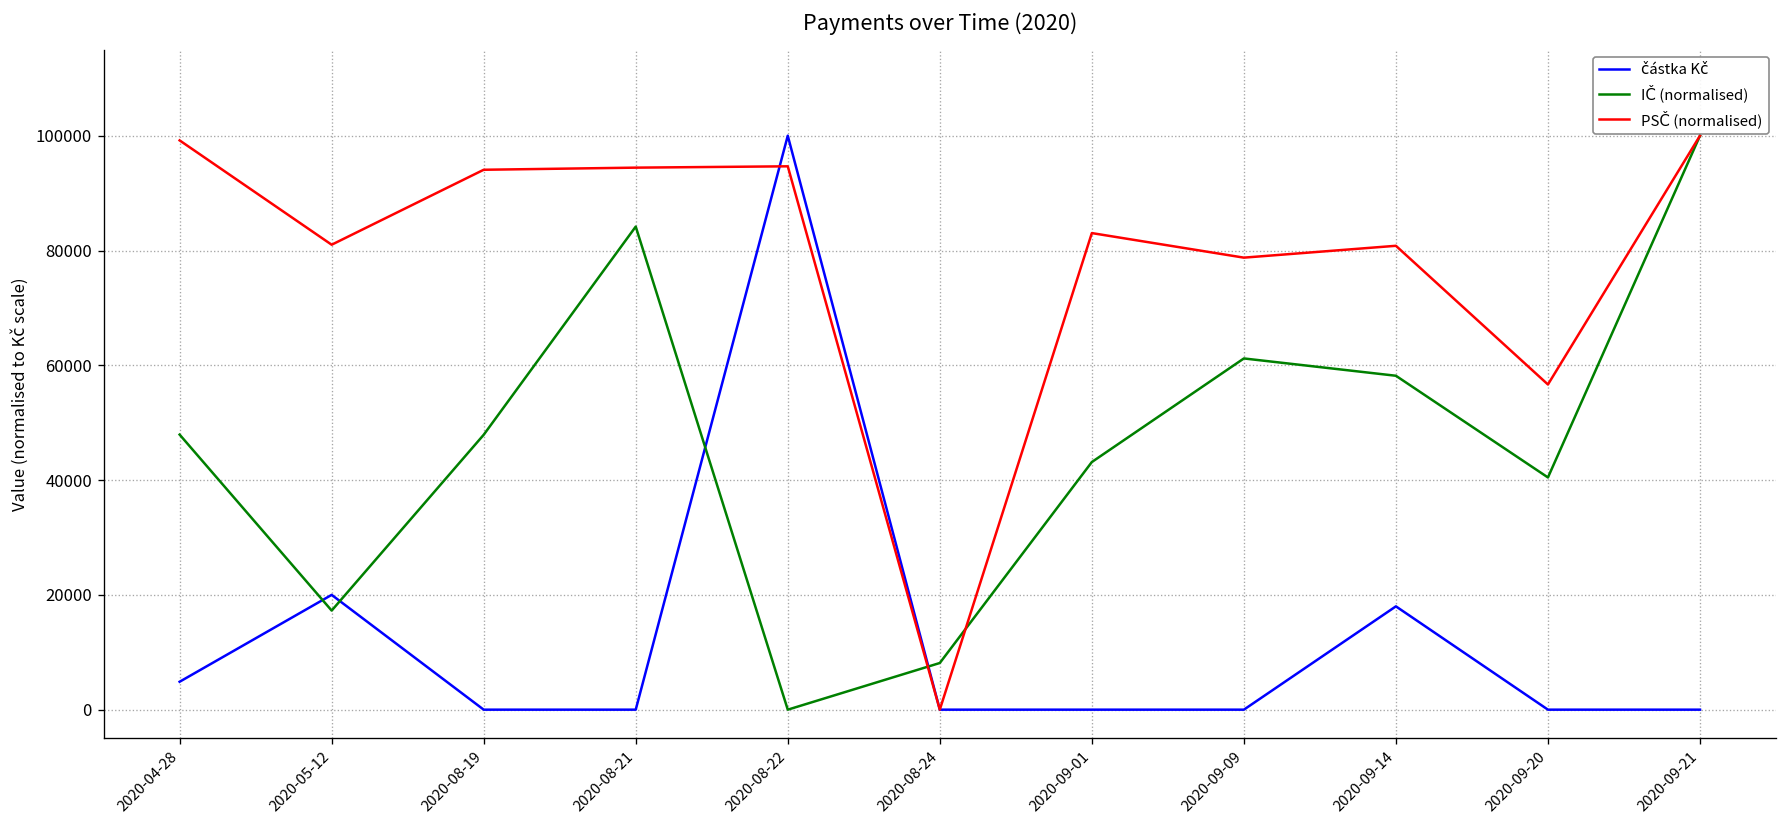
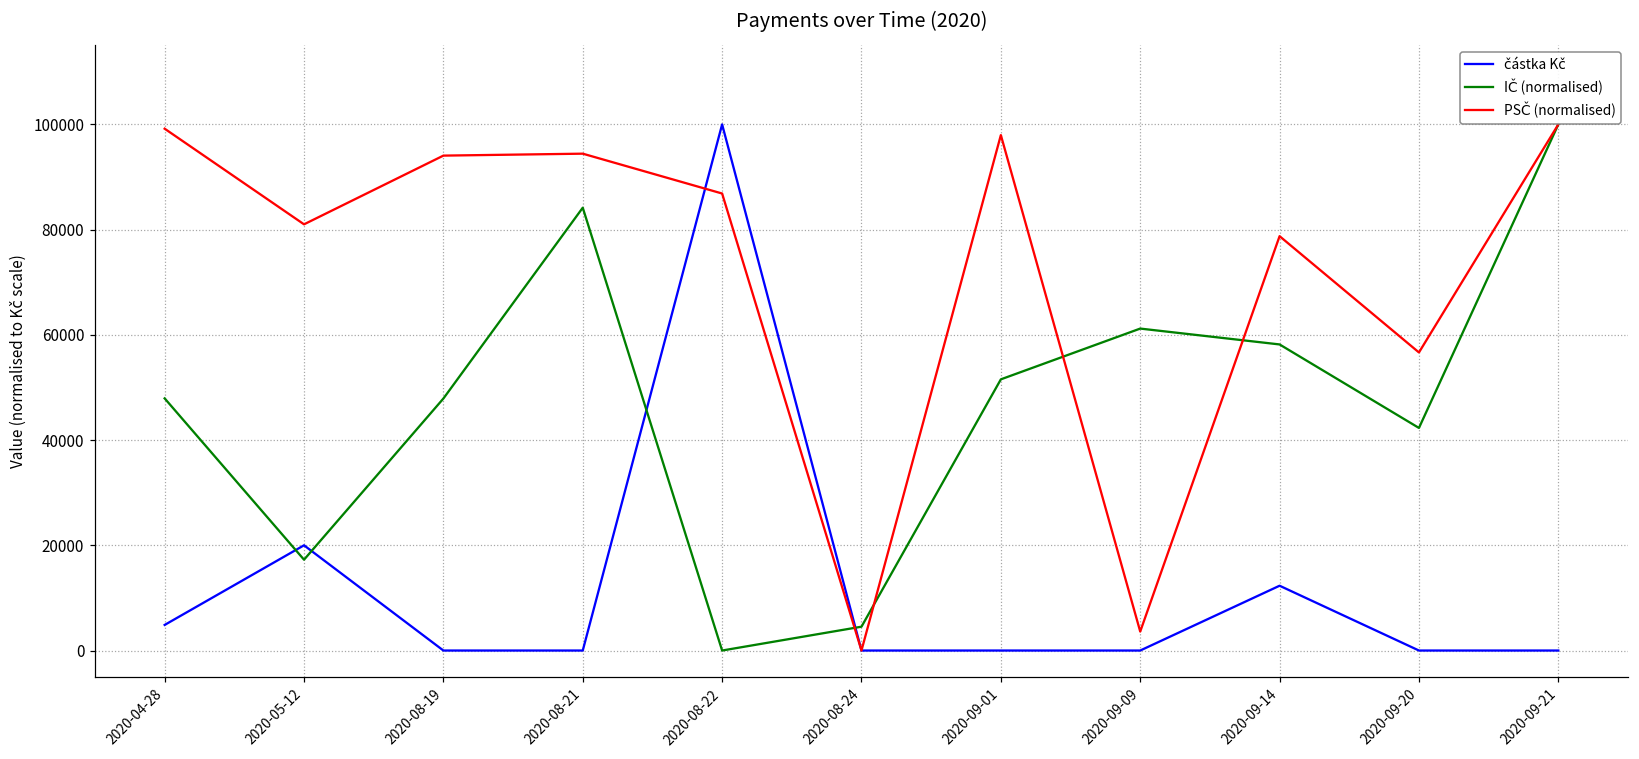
  {
    "částka Kč": {
      "2020-04-28": 5000,
      "2020-05-12": 20000,
      "2020-08-19": 0,
      "2020-08-21": 0,
      "2020-08-22": 100000,
      "2020-09-01": 0,
      "2020-09-09": 0,
-     "2020-09-14": 18000,
+     "2020-09-14": 12000,
      "2020-09-20": 0,
      "2020-09-21": 0
    },
    "IČ (normalised)": {
      "2020-04-28": 48000,
      "2020-05-12": 17000,
      "2020-08-19": 48000,
      "2020-08-21": 84000,
      "2020-08-22": 0,
-     "2020-08-24": 8000,
-     "2020-09-01": 43000,
+     "2020-08-24": 5000,
+     "2020-09-01": 52000,
      "2020-09-09": 61000,
      "2020-09-14": 58000,
-     "2020-09-20": 40000
+     "2020-09-20": 42000
    },
    "PSČ (normalised)": {
      "2020-04-28": 99000,
      "2020-05-12": 81000,
      "2020-08-19": 94000,
      "2020-08-21": 94000,
-     "2020-08-22": 95000,
-     "2020-09-01": 83000,
-     "2020-09-09": 79000,
-     "2020-09-14": 81000,
+     "2020-08-22": 87000,
+     "2020-09-01": 98000,
+     "2020-09-09": 4000,
+     "2020-09-14": 79000,
      "2020-09-20": 57000
    }
  }
